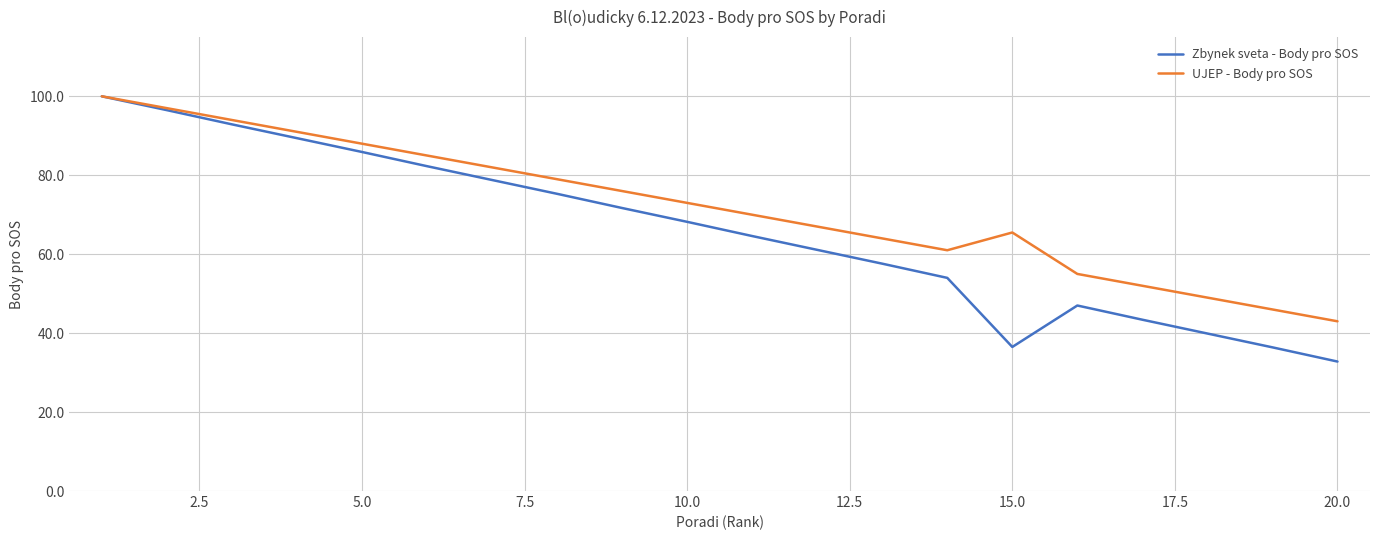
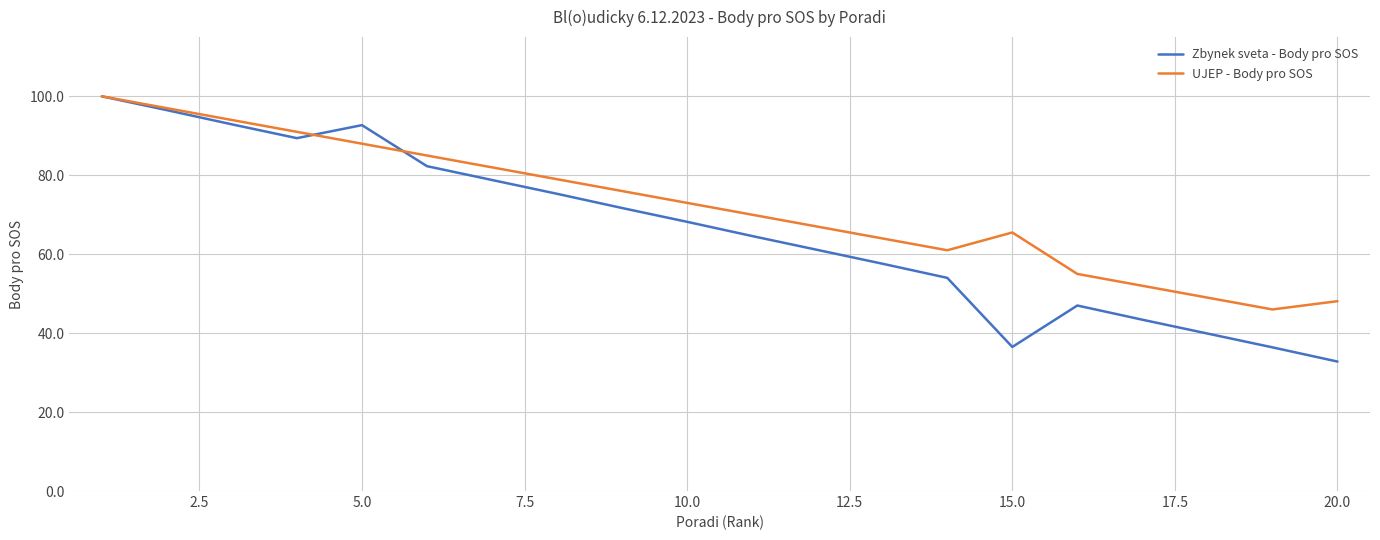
  {
    "Zbynek sveta - Body pro SOS": {
-     "5.0": 86,
+     "5.0": 93,
      "10.0": 68,
      "15.0": 37,
      "20.0": 33
    },
    "UJEP - Body pro SOS": {
      "5.0": 88,
      "10.0": 73,
      "15.0": 66,
-     "20.0": 43
+     "20.0": 48
    }
  }
